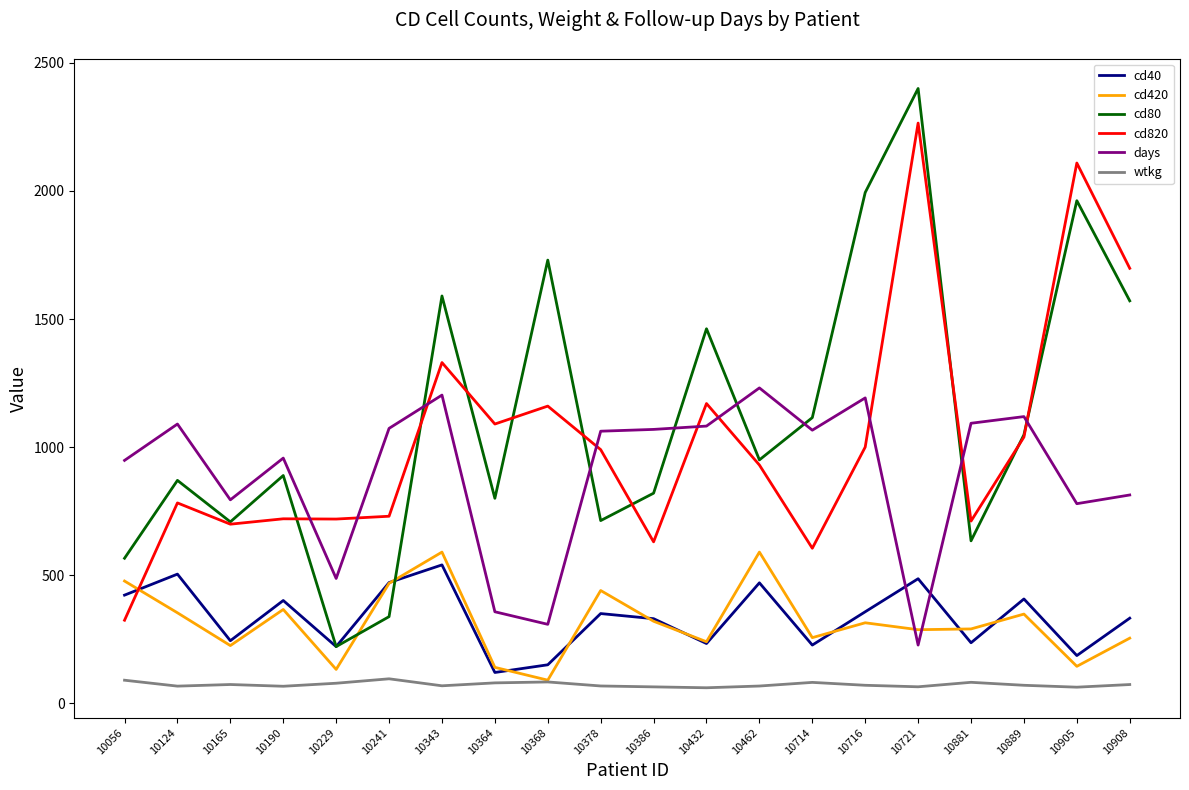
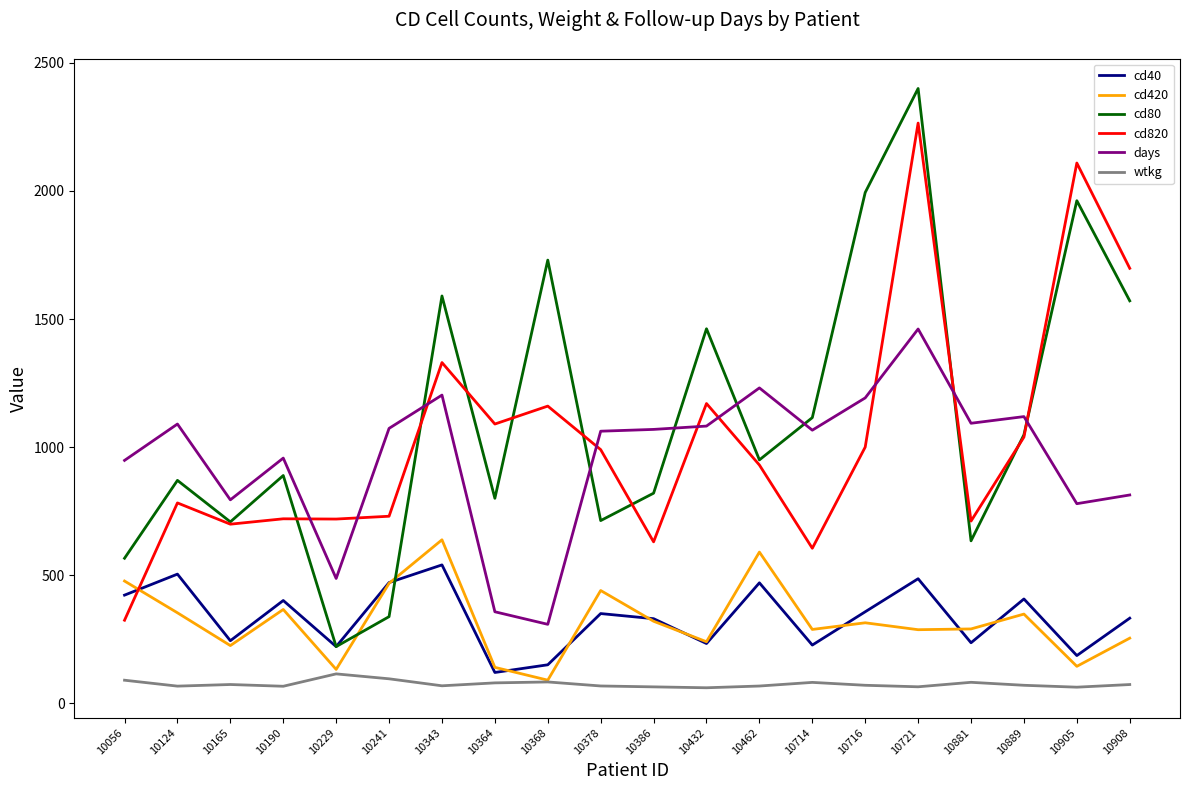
  {
    "cd40": {
      "10056": 420,
      "10124": 500,
      "10165": 240,
      "10190": 400,
      "10343": 540,
      "10364": 120,
      "10368": 150,
      "10378": 350,
      "10386": 330,
      "10462": 470,
      "10714": 230,
      "10716": 360,
      "10721": 490,
      "10881": 240,
      "10889": 410,
      "10905": 190,
      "10908": 330
    },
    "cd420": {
      "10056": 480,
      "10124": 350,
      "10165": 230,
      "10190": 370,
      "10229": 130,
-     "10343": 590,
+     "10343": 640,
      "10364": 140,
      "10378": 440,
      "10386": 320,
      "10462": 590,
-     "10714": 260,
+     "10714": 290,
      "10716": 310,
      "10721": 290,
      "10881": 290,
      "10889": 350,
      "10905": 140,
      "10908": 250
    },
    "cd80": {
      "10056": 570,
      "10124": 870,
      "10190": 890,
      "10241": 340,
      "10343": 1590,
      "10364": 800,
      "10368": 1730,
      "10378": 710,
      "10386": 820,
      "10432": 1460,
      "10462": 950,
      "10714": 1120,
      "10716": 1990,
      "10721": 2400,
      "10881": 630,
      "10905": 1960,
      "10908": 1570
    },
    "cd820": {
      "10056": 320,
      "10124": 780,
      "10190": 720,
      "10229": 720,
      "10241": 730,
      "10343": 1330,
      "10364": 1090,
      "10368": 1160,
      "10378": 990,
      "10386": 630,
      "10432": 1170,
      "10462": 930,
      "10714": 610,
      "10716": 1000,
      "10721": 2270,
      "10881": 710,
      "10905": 2110,
      "10908": 1700
    },
    "days": {
      "10056": 950,
      "10124": 1090,
      "10165": 790,
      "10190": 960,
      "10229": 490,
      "10241": 1070,
      "10343": 1200,
      "10364": 360,
      "10368": 310,
      "10378": 1060,
      "10386": 1070,
      "10432": 1080,
      "10462": 1230,
      "10714": 1070,
      "10716": 1190,
-     "10721": 230,
+     "10721": 1460,
      "10881": 1090,
      "10889": 1120,
      "10905": 780,
      "10908": 810
    },
    "wtkg": {
      "10056": 90,
      "10124": 70,
      "10165": 70,
      "10190": 70,
-     "10229": 80,
+     "10229": 110,
      "10241": 100,
      "10343": 70,
      "10364": 80,
      "10378": 70,
      "10386": 60,
      "10432": 60,
      "10462": 70,
      "10714": 80,
      "10716": 70,
      "10721": 60,
      "10881": 80,
      "10889": 70,
      "10905": 60,
      "10908": 70
    }
  }
